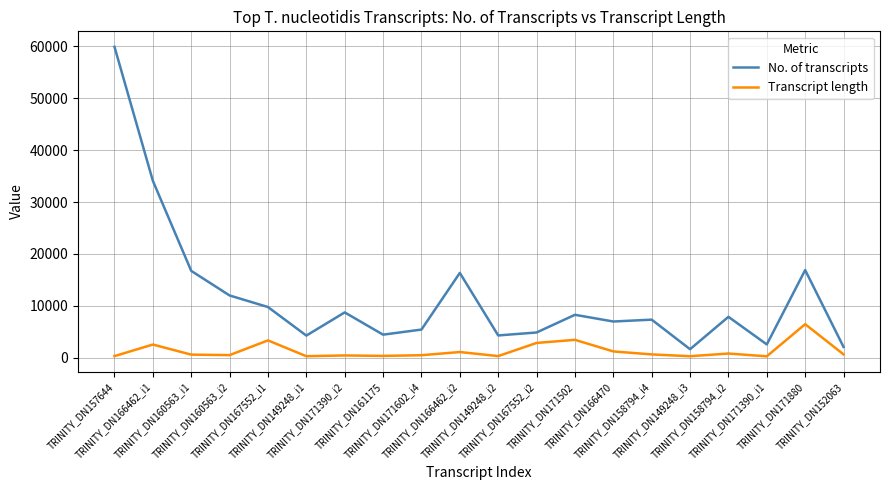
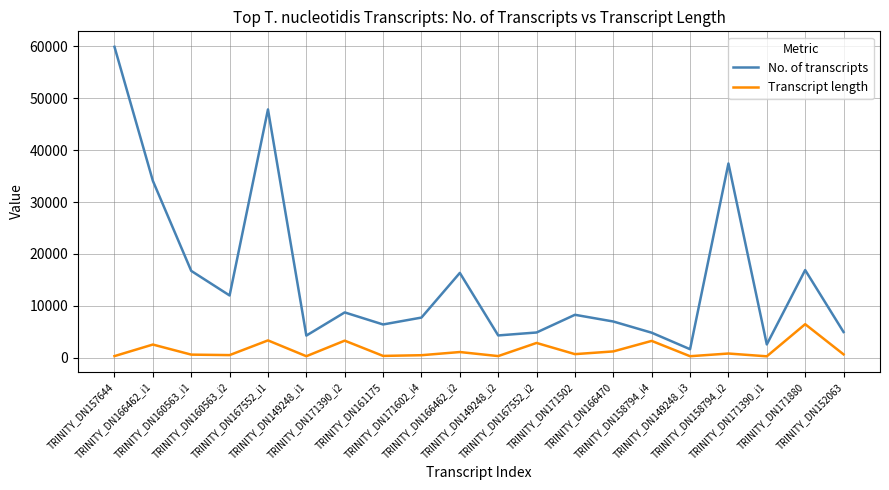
  {
    "No. of transcripts": {
      "TRINITY_DN157644": 60000,
      "TRINITY_DN166462_i1": 34000,
      "TRINITY_DN160563_i1": 17000,
      "TRINITY_DN160563_i2": 12000,
-     "TRINITY_DN167552_i1": 10000,
+     "TRINITY_DN167552_i1": 48000,
      "TRINITY_DN149248_i1": 4000,
      "TRINITY_DN171390_i2": 9000,
-     "TRINITY_DN161175": 4000,
-     "TRINITY_DN171602_i4": 5000,
+     "TRINITY_DN161175": 6000,
+     "TRINITY_DN171602_i4": 8000,
      "TRINITY_DN166462_i2": 16000,
      "TRINITY_DN149248_i2": 4000,
      "TRINITY_DN167552_i2": 5000,
      "TRINITY_DN171502": 8000,
      "TRINITY_DN166470": 7000,
-     "TRINITY_DN158794_i4": 7000,
+     "TRINITY_DN158794_i4": 5000,
      "TRINITY_DN149248_i3": 2000,
-     "TRINITY_DN158794_i2": 8000,
+     "TRINITY_DN158794_i2": 37000,
      "TRINITY_DN171390_i1": 3000,
      "TRINITY_DN171880": 17000,
-     "TRINITY_DN152063": 2000
+     "TRINITY_DN152063": 5000
    },
    "Transcript length": {
      "TRINITY_DN157644": 0,
      "TRINITY_DN166462_i1": 3000,
      "TRINITY_DN160563_i1": 1000,
      "TRINITY_DN160563_i2": 1000,
      "TRINITY_DN167552_i1": 3000,
      "TRINITY_DN149248_i1": 0,
-     "TRINITY_DN171390_i2": 0,
+     "TRINITY_DN171390_i2": 3000,
      "TRINITY_DN161175": 0,
      "TRINITY_DN171602_i4": 0,
      "TRINITY_DN166462_i2": 1000,
      "TRINITY_DN149248_i2": 0,
      "TRINITY_DN167552_i2": 3000,
-     "TRINITY_DN171502": 3000,
+     "TRINITY_DN171502": 1000,
      "TRINITY_DN166470": 1000,
-     "TRINITY_DN158794_i4": 1000,
+     "TRINITY_DN158794_i4": 3000,
      "TRINITY_DN149248_i3": 0,
      "TRINITY_DN158794_i2": 1000,
      "TRINITY_DN171390_i1": 0,
      "TRINITY_DN171880": 6000,
      "TRINITY_DN152063": 1000
    }
  }
